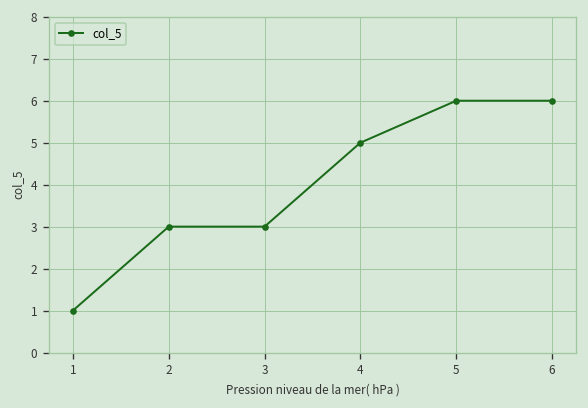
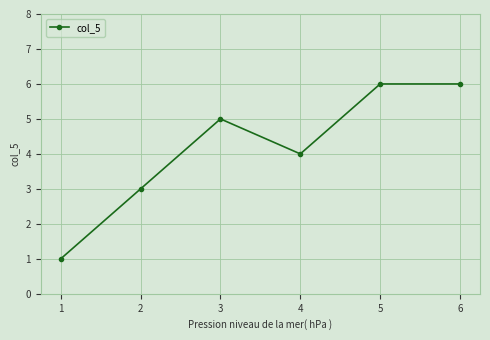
  {
    "1": 1,
    "2": 3,
-   "3": 3,
-   "4": 5,
+   "3": 5,
+   "4": 4,
    "5": 6,
    "6": 6
  }
